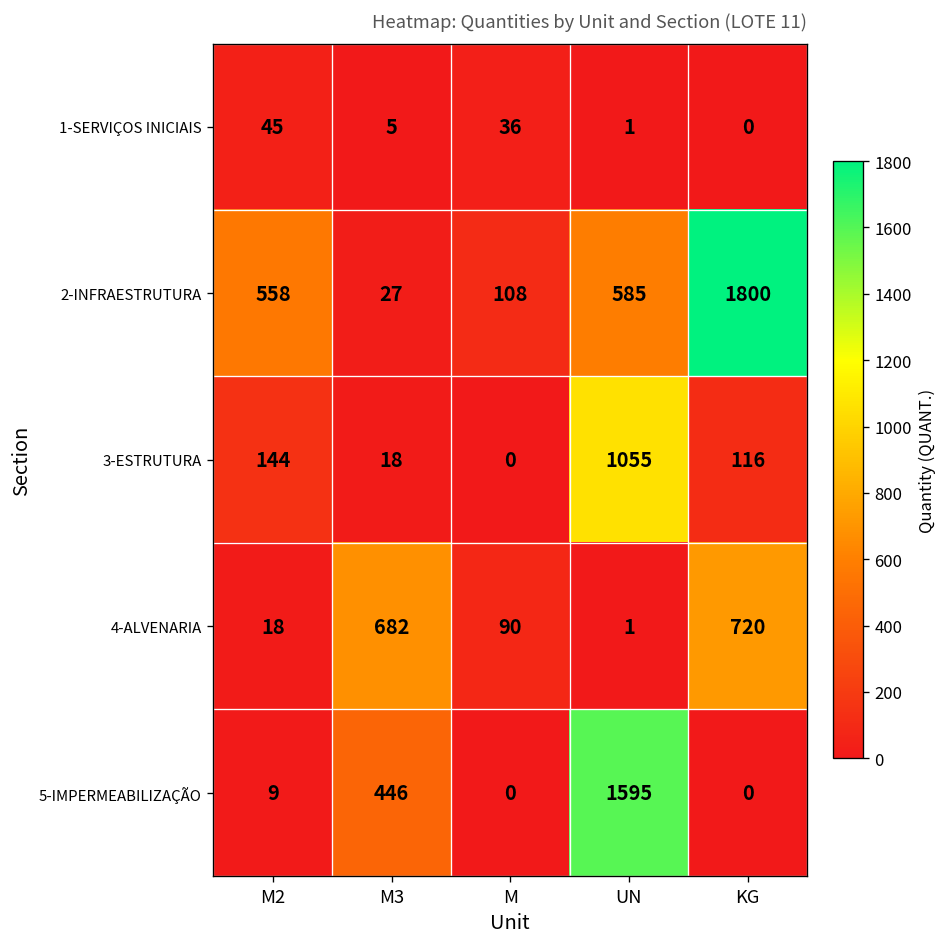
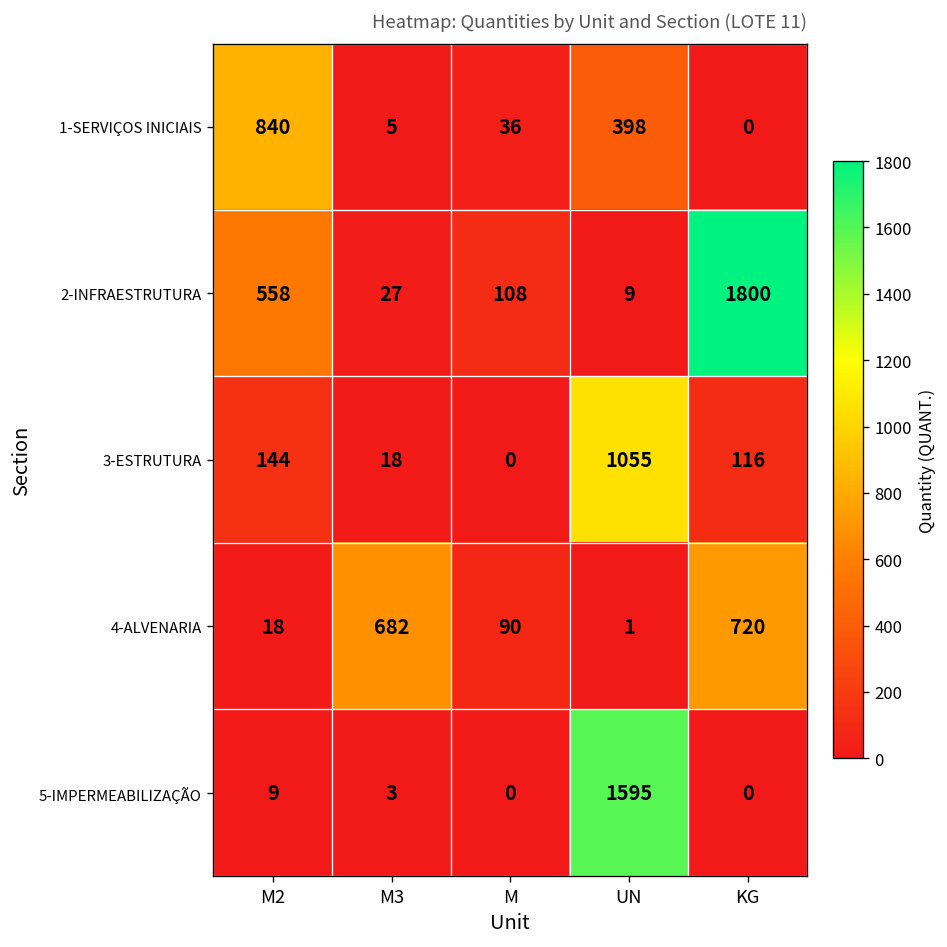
  {
    "1-SERVIÇOS INICIAIS": {
-     "M2": 45,
+     "M2": 840,
      "M3": 5,
      "M": 36,
-     "UN": 1,
+     "UN": 398,
      "KG": 0
    },
    "2-INFRAESTRUTURA": {
      "M2": 558,
      "M3": 27,
      "M": 108,
-     "UN": 585,
+     "UN": 9,
      "KG": 1800
    },
    "3-ESTRUTURA": {
      "M2": 144,
      "M3": 18,
      "M": 0,
      "UN": 1055,
      "KG": 116
    },
    "4-ALVENARIA": {
      "M2": 18,
      "M3": 682,
      "M": 90,
      "UN": 1,
      "KG": 720
    },
    "5-IMPERMEABILIZAÇÃO": {
      "M2": 9,
-     "M3": 446,
+     "M3": 3,
      "M": 0,
      "UN": 1595,
      "KG": 0
    }
  }
